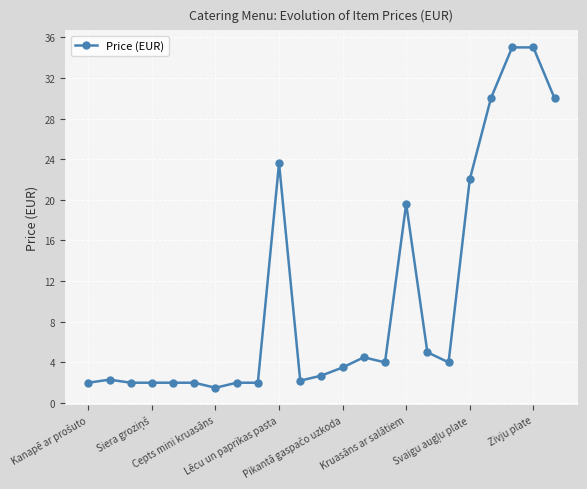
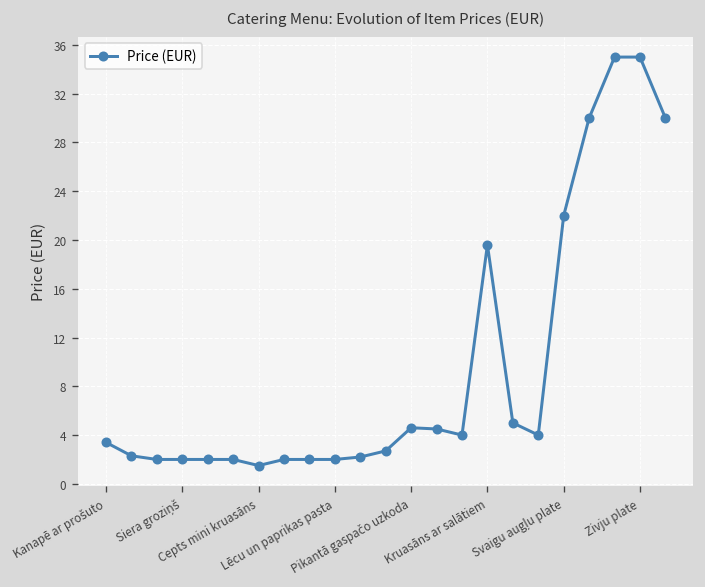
  {
-   "Kanapē ar prošuto": 2.0,
+   "Kanapē ar prošuto": 3.4,
    "Siera groziņš": 2.0,
    "Cepts mini kruasāns": 1.5,
-   "Lēcu un paprikas pasta": 23.6,
-   "Pikantā gaspačo uzkoda": 3.5,
+   "Lēcu un paprikas pasta": 2.0,
+   "Pikantā gaspačo uzkoda": 4.6,
    "Kruasāns ar salātiem": 19.6,
    "Svaigu augļu plate": 22.0,
    "Zivju plate": 35.0
  }
